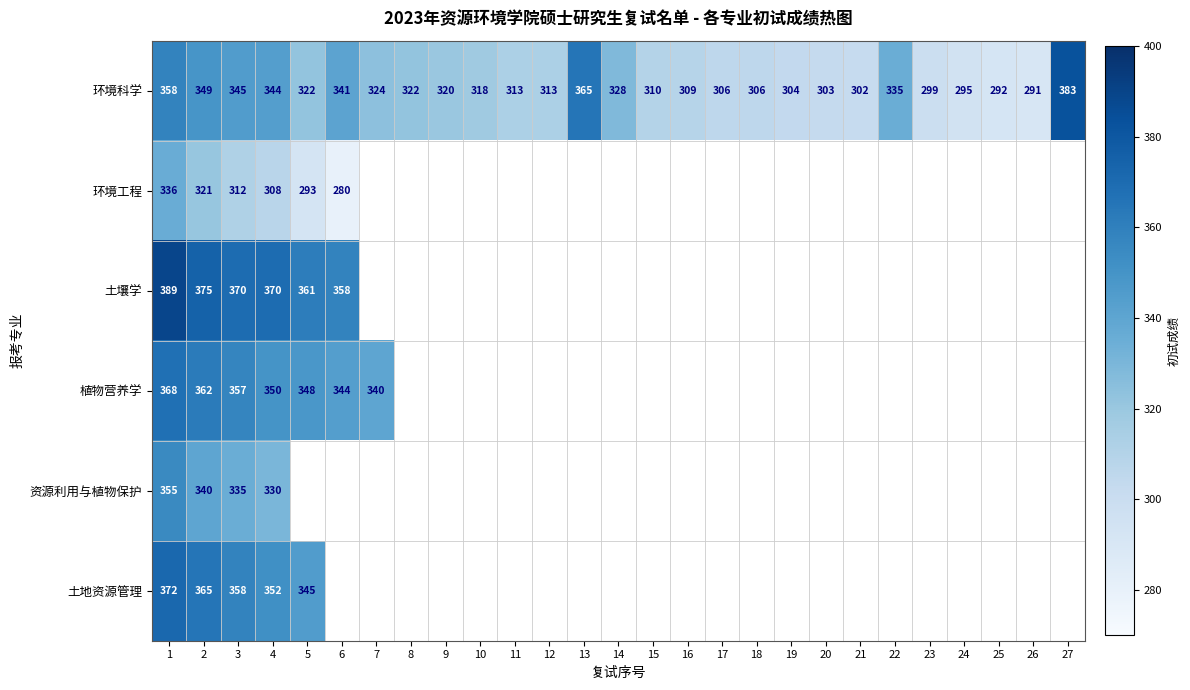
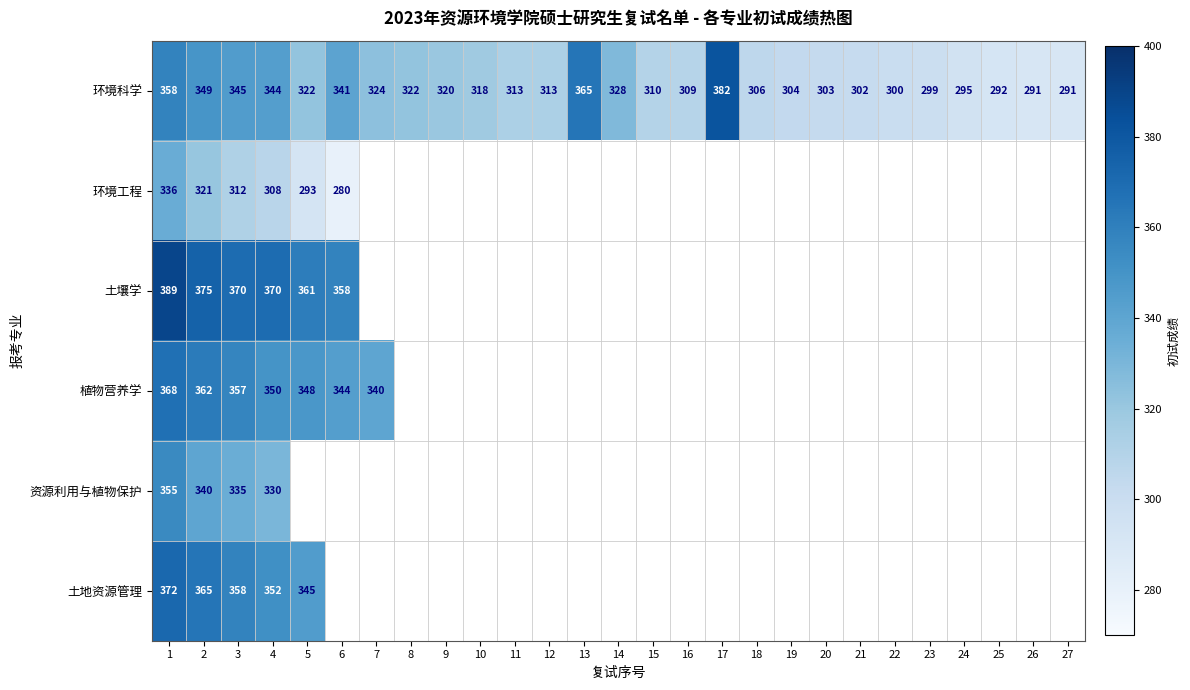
  {
    "环境科学": {
      "1": 358,
      "2": 349,
      "3": 345,
      "4": 344,
      "5": 322,
      "6": 341,
      "7": 324,
      "8": 322,
      "9": 320,
      "10": 318,
      "11": 313,
      "12": 313,
      "13": 365,
      "14": 328,
      "15": 310,
      "16": 309,
-     "17": 306,
+     "17": 382,
      "18": 306,
      "19": 304,
      "20": 303,
      "21": 302,
-     "22": 335,
+     "22": 300,
      "23": 299,
      "24": 295,
      "25": 292,
      "26": 291,
-     "27": 383
+     "27": 291
    },
    "环境工程": {
      "1": 336,
      "2": 321,
      "3": 312,
      "4": 308,
      "5": 293,
      "6": 280
    },
    "土壤学": {
      "1": 389,
      "2": 375,
      "3": 370,
      "4": 370,
      "5": 361,
      "6": 358
    },
    "植物营养学": {
      "1": 368,
      "2": 362,
      "3": 357,
      "4": 350,
      "5": 348,
      "6": 344,
      "7": 340
    },
    "资源利用与植物保护": {
      "1": 355,
      "2": 340,
      "3": 335,
      "4": 330
    },
    "土地资源管理": {
      "1": 372,
      "2": 365,
      "3": 358,
      "4": 352,
      "5": 345
    }
  }
